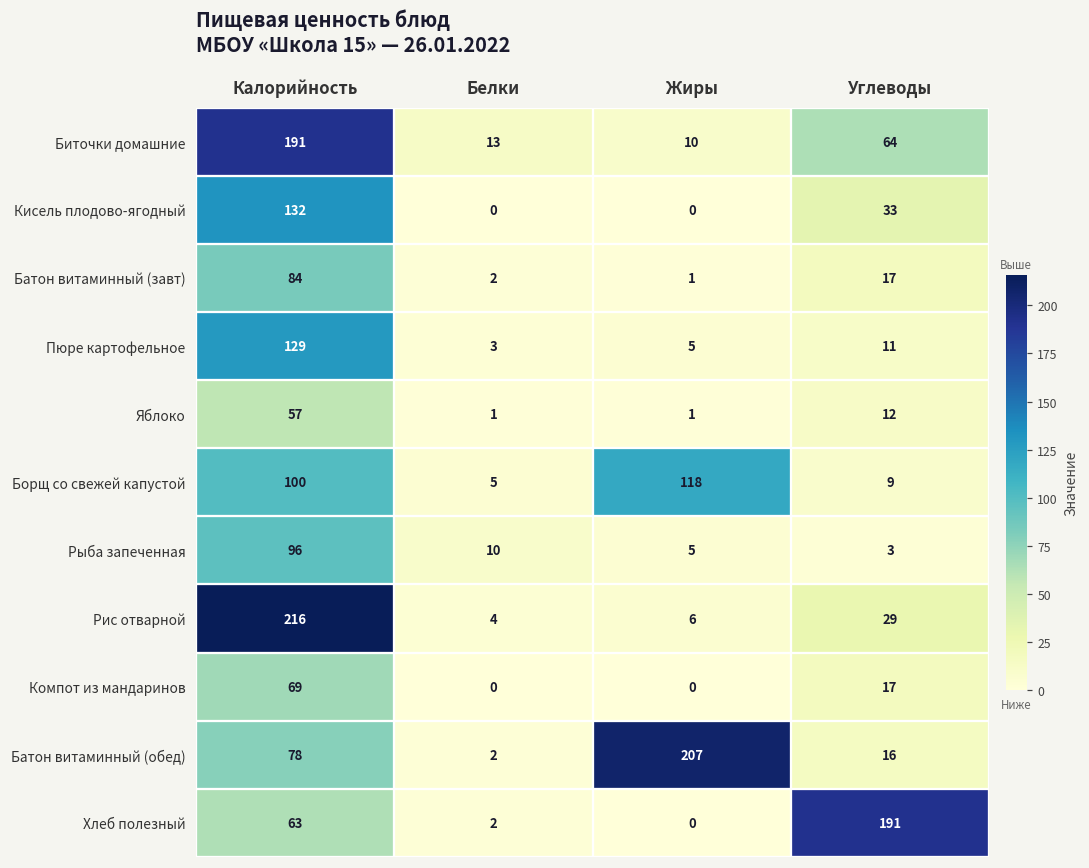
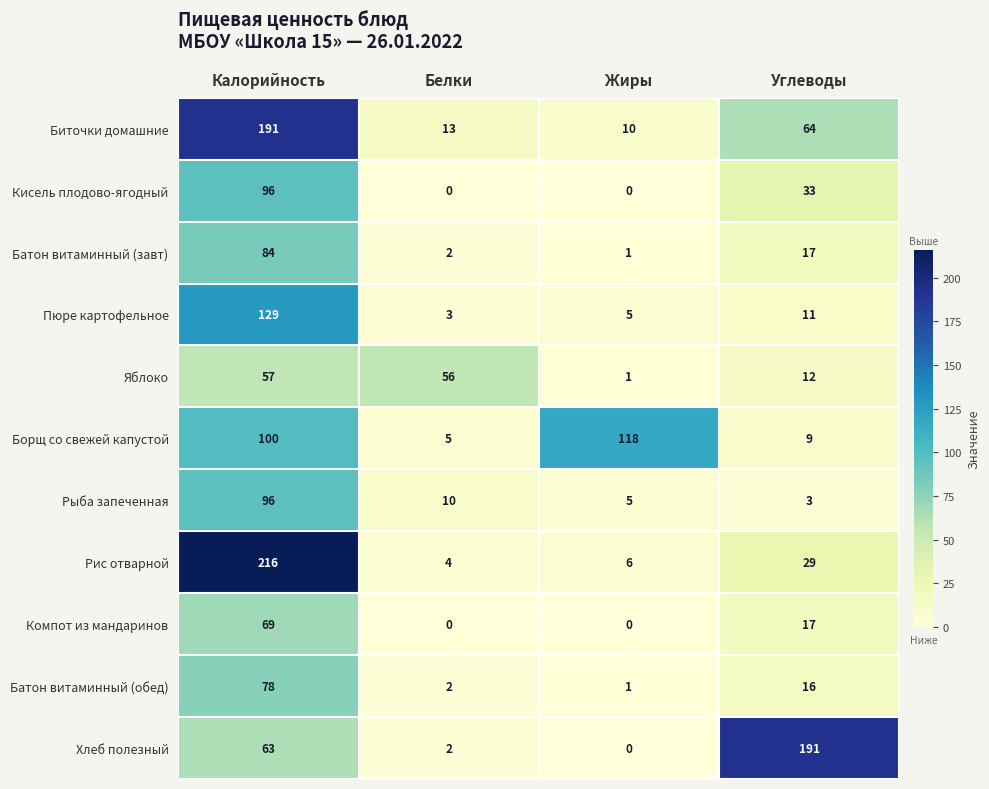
  {
    "Биточки домашние": {
      "Калорийность": 191,
      "Белки": 13,
      "Жиры": 10,
      "Углеводы": 64
    },
    "Кисель плодово-ягодный": {
-     "Калорийность": 132,
+     "Калорийность": 96,
      "Белки": 0,
      "Жиры": 0,
      "Углеводы": 33
    },
    "Батон витаминный (завт)": {
      "Калорийность": 84,
      "Белки": 2,
      "Жиры": 1,
      "Углеводы": 17
    },
    "Пюре картофельное": {
      "Калорийность": 129,
      "Белки": 3,
      "Жиры": 5,
      "Углеводы": 11
    },
    "Яблоко": {
      "Калорийность": 57,
-     "Белки": 1,
+     "Белки": 56,
      "Жиры": 1,
      "Углеводы": 12
    },
    "Борщ со свежей капустой": {
      "Калорийность": 100,
      "Белки": 5,
      "Жиры": 118,
      "Углеводы": 9
    },
    "Рыба запеченная": {
      "Калорийность": 96,
      "Белки": 10,
      "Жиры": 5,
      "Углеводы": 3
    },
    "Рис отварной": {
      "Калорийность": 216,
      "Белки": 4,
      "Жиры": 6,
      "Углеводы": 29
    },
    "Компот из мандаринов": {
      "Калорийность": 69,
      "Белки": 0,
      "Жиры": 0,
      "Углеводы": 17
    },
    "Батон витаминный (обед)": {
      "Калорийность": 78,
      "Белки": 2,
-     "Жиры": 207,
+     "Жиры": 1,
      "Углеводы": 16
    },
    "Хлеб полезный": {
      "Калорийность": 63,
      "Белки": 2,
      "Жиры": 0,
      "Углеводы": 191
    }
  }
